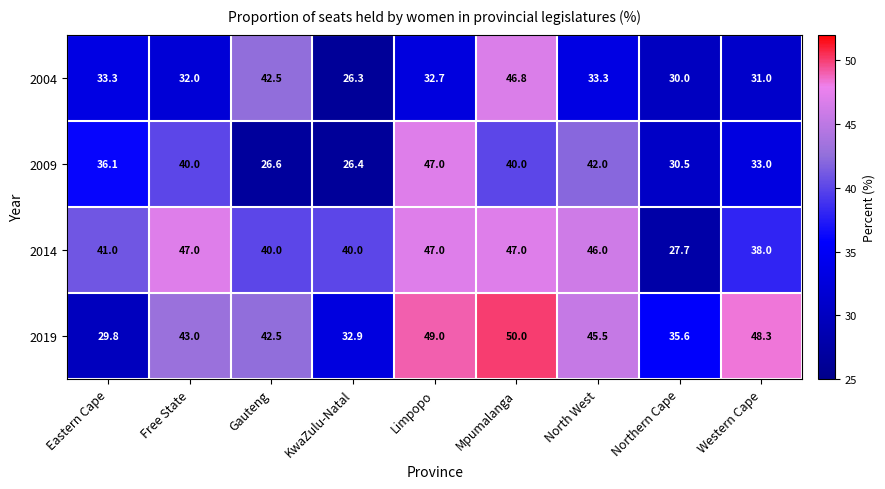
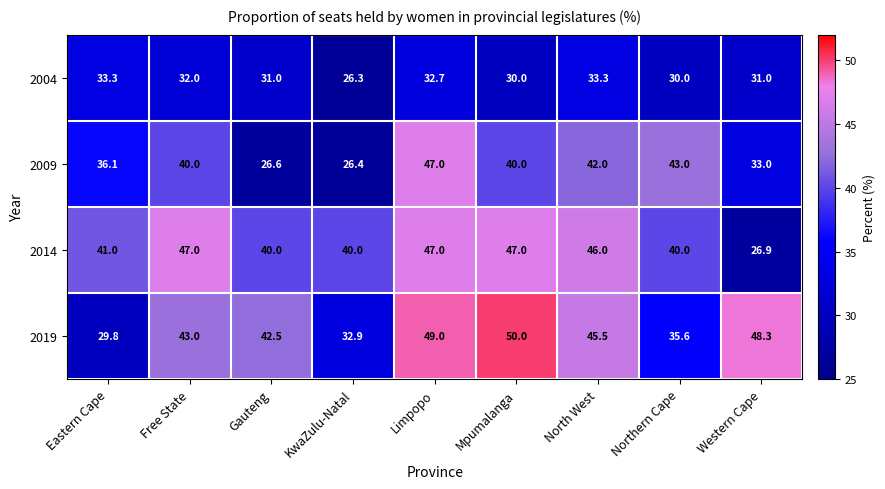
  {
    "2004": {
      "Eastern Cape": 33.3,
      "Free State": 32.0,
-     "Gauteng": 42.5,
+     "Gauteng": 31.0,
      "KwaZulu-Natal": 26.3,
      "Limpopo": 32.7,
-     "Mpumalanga": 46.8,
+     "Mpumalanga": 30.0,
      "North West": 33.3,
      "Northern Cape": 30.0,
      "Western Cape": 31.0
    },
    "2009": {
      "Eastern Cape": 36.1,
      "Free State": 40.0,
      "Gauteng": 26.6,
      "KwaZulu-Natal": 26.4,
      "Limpopo": 47.0,
      "Mpumalanga": 40.0,
      "North West": 42.0,
-     "Northern Cape": 30.5,
+     "Northern Cape": 43.0,
      "Western Cape": 33.0
    },
    "2014": {
      "Eastern Cape": 41.0,
      "Free State": 47.0,
      "Gauteng": 40.0,
      "KwaZulu-Natal": 40.0,
      "Limpopo": 47.0,
      "Mpumalanga": 47.0,
      "North West": 46.0,
-     "Northern Cape": 27.7,
-     "Western Cape": 38.0
+     "Northern Cape": 40.0,
+     "Western Cape": 26.9
    },
    "2019": {
      "Eastern Cape": 29.8,
      "Free State": 43.0,
      "Gauteng": 42.5,
      "KwaZulu-Natal": 32.9,
      "Limpopo": 49.0,
      "Mpumalanga": 50.0,
      "North West": 45.5,
      "Northern Cape": 35.6,
      "Western Cape": 48.3
    }
  }
